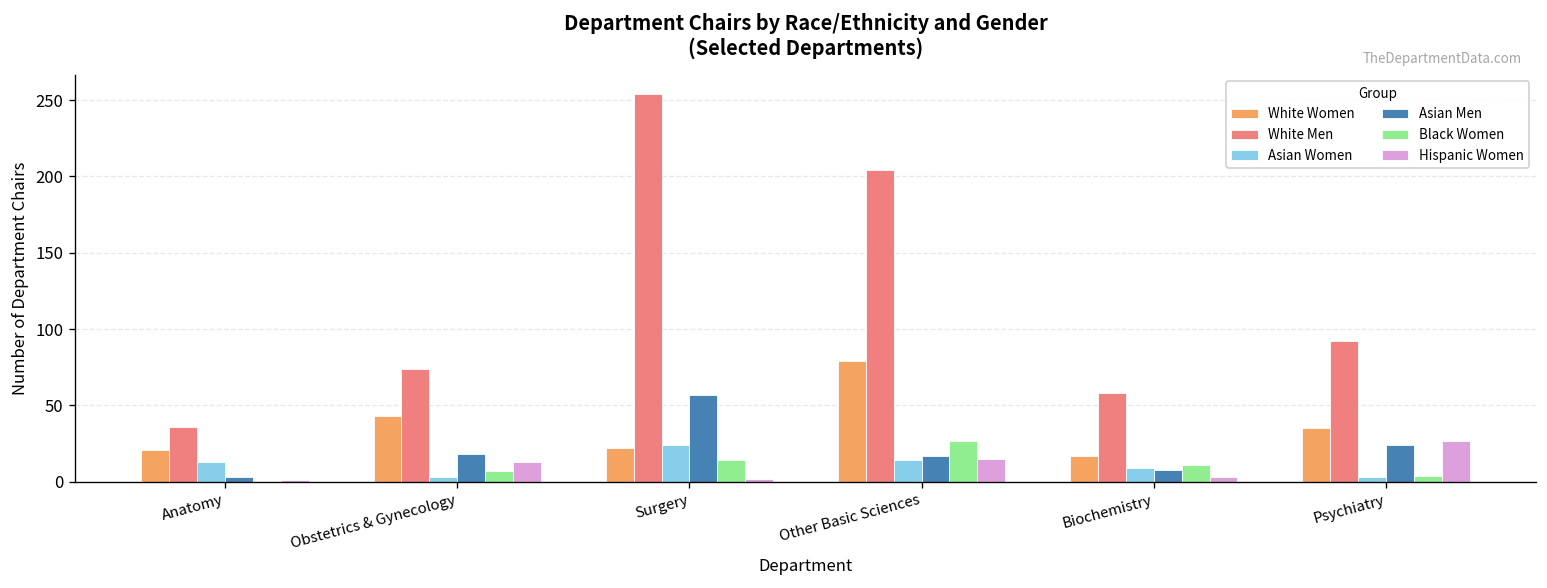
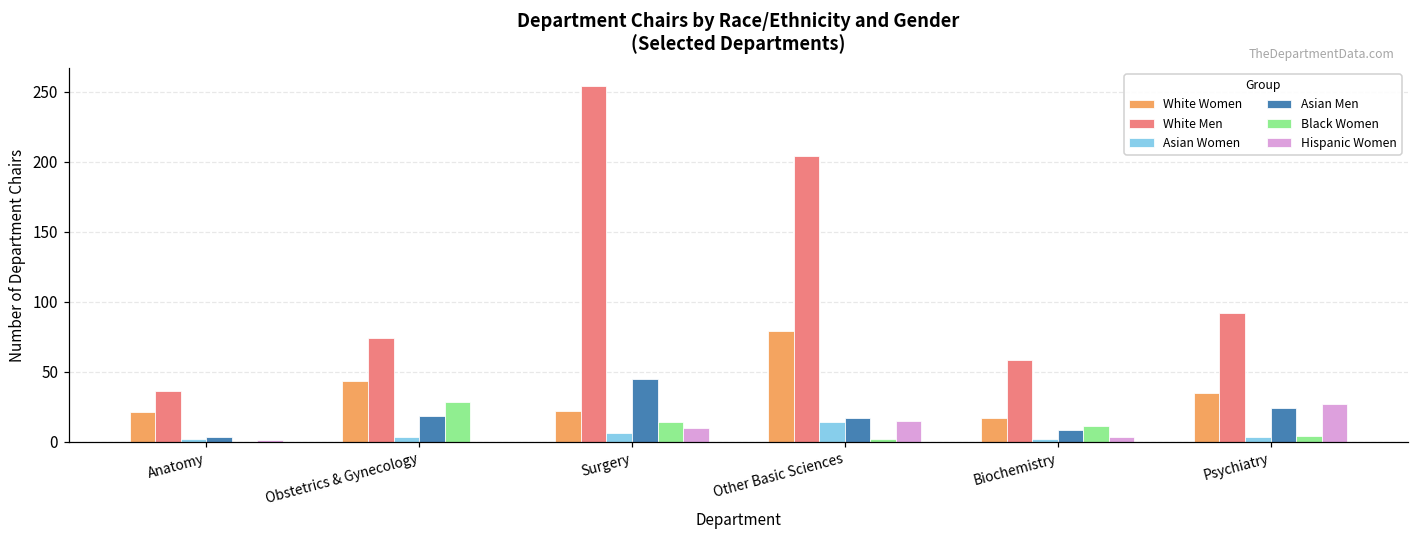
  {
    "Asian Women": {
-     "Anatomy": 13,
+     "Anatomy": 2,
      "Obstetrics & Gynecology": 3,
-     "Surgery": 24,
+     "Surgery": 6,
      "Other Basic Sciences": 14,
-     "Biochemistry": 9,
+     "Biochemistry": 2,
      "Psychiatry": 3
    },
    "Asian Men": {
      "Anatomy": 3,
      "Obstetrics & Gynecology": 18,
-     "Surgery": 57,
+     "Surgery": 45,
      "Other Basic Sciences": 17,
      "Biochemistry": 8,
      "Psychiatry": 24
    },
    "Black Women": {
      "Anatomy": 0,
-     "Obstetrics & Gynecology": 7,
+     "Obstetrics & Gynecology": 28,
      "Surgery": 14,
-     "Other Basic Sciences": 27,
+     "Other Basic Sciences": 2,
      "Biochemistry": 11,
      "Psychiatry": 4
    },
    "Hispanic Women": {
-     "Obstetrics & Gynecology": 13,
-     "Surgery": 2,
+     "Obstetrics & Gynecology": 0,
+     "Surgery": 10,
      "Other Basic Sciences": 15,
      "Biochemistry": 3,
      "Psychiatry": 27
    }
  }
